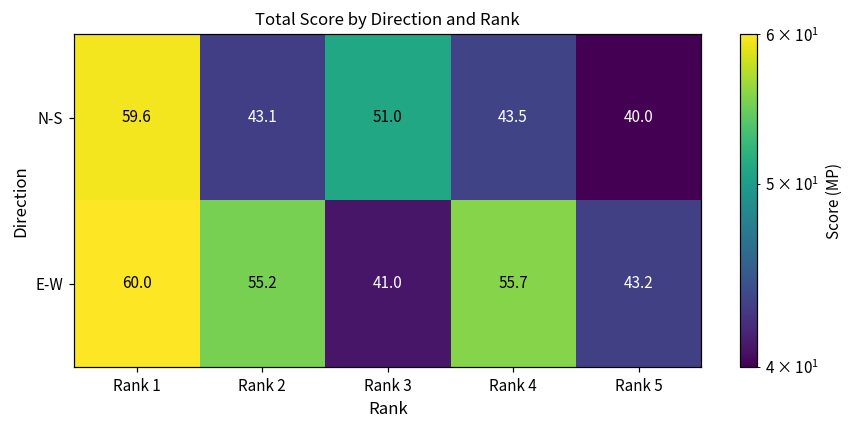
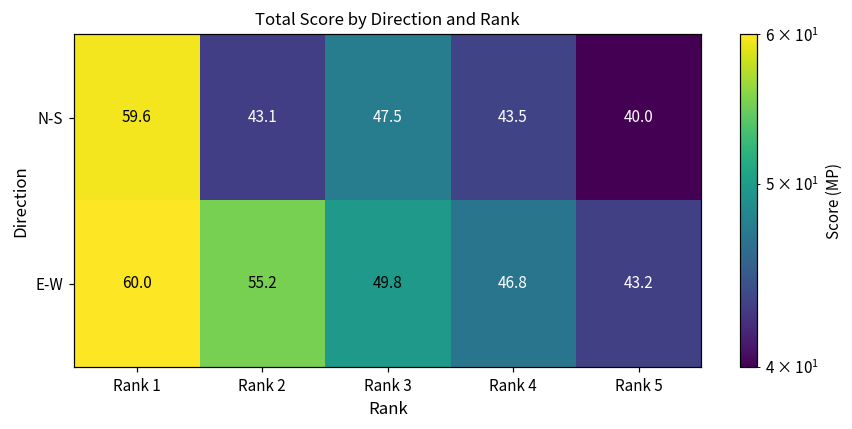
  {
    "N-S": {
      "Rank 1": 59.6,
      "Rank 2": 43.1,
-     "Rank 3": 51.0,
+     "Rank 3": 47.5,
      "Rank 4": 43.5,
      "Rank 5": 40.0
    },
    "E-W": {
      "Rank 1": 60.0,
      "Rank 2": 55.2,
-     "Rank 3": 41.0,
-     "Rank 4": 55.7,
+     "Rank 3": 49.8,
+     "Rank 4": 46.8,
      "Rank 5": 43.2
    }
  }
